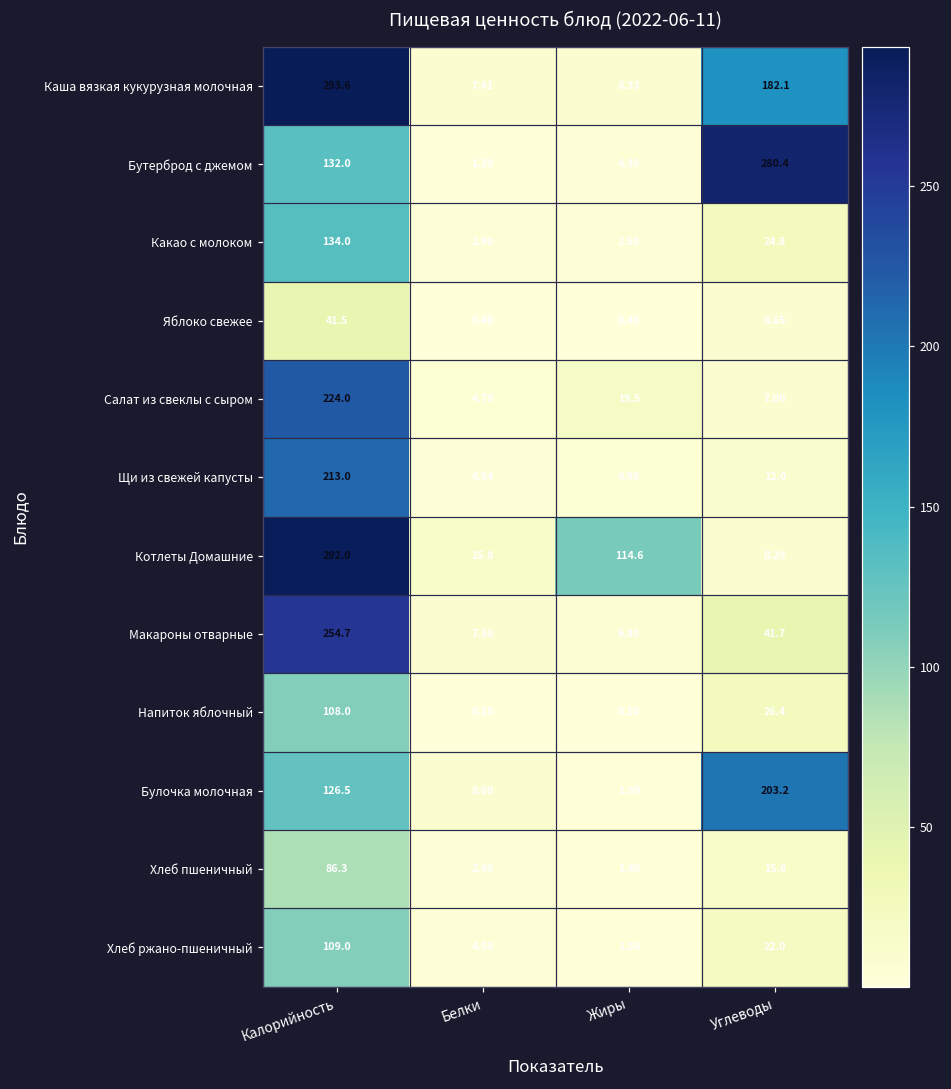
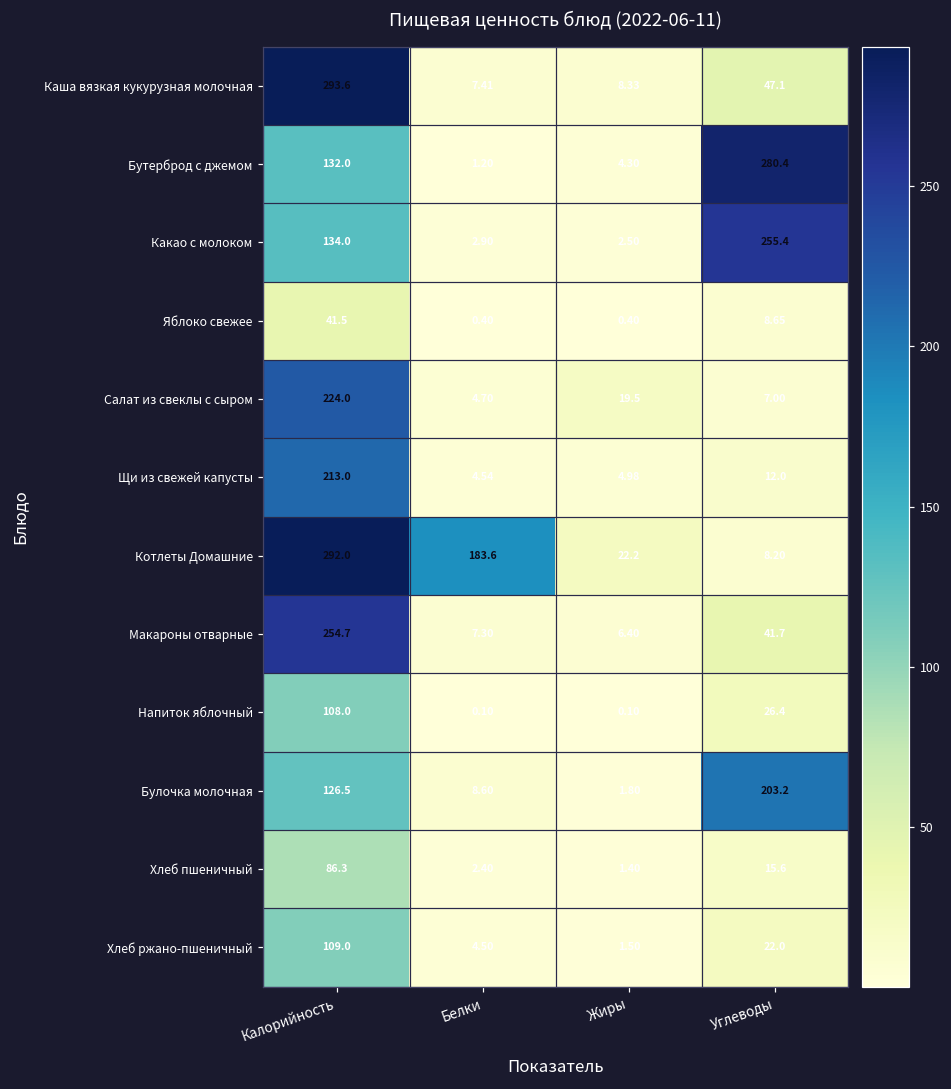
  {
    "Каша вязкая кукурузная молочная": {
      "Калорийность": 293.6,
-     "Углеводы": 182.1
+     "Углеводы": 47.1
    },
    "Бутерброд с джемом": {
      "Калорийность": 132.0,
      "Углеводы": 280.4
    },
    "Какао с молоком": {
      "Калорийность": 134.0,
-     "Углеводы": 24.8
+     "Углеводы": 255.4
    },
    "Яблоко свежее": {
      "Калорийность": 41.5
    },
    "Салат из свеклы с сыром": {
      "Калорийность": 224.0,
      "Жиры": 19.5
    },
    "Щи из свежей капусты": {
      "Калорийность": 213.0,
      "Углеводы": 12.0
    },
    "Котлеты Домашние": {
      "Калорийность": 292.0,
-     "Белки": 15.8,
-     "Жиры": 114.6
+     "Белки": 183.6,
+     "Жиры": 22.2
    },
    "Макароны отварные": {
      "Калорийность": 254.7,
      "Углеводы": 41.7
    },
    "Напиток яблочный": {
      "Калорийность": 108.0,
      "Углеводы": 26.4
    },
    "Булочка молочная": {
      "Калорийность": 126.5,
      "Углеводы": 203.2
    },
    "Хлеб пшеничный": {
      "Калорийность": 86.3,
      "Углеводы": 15.6
    },
    "Хлеб ржано-пшеничный": {
      "Калорийность": 109.0,
      "Углеводы": 22.0
    }
  }
